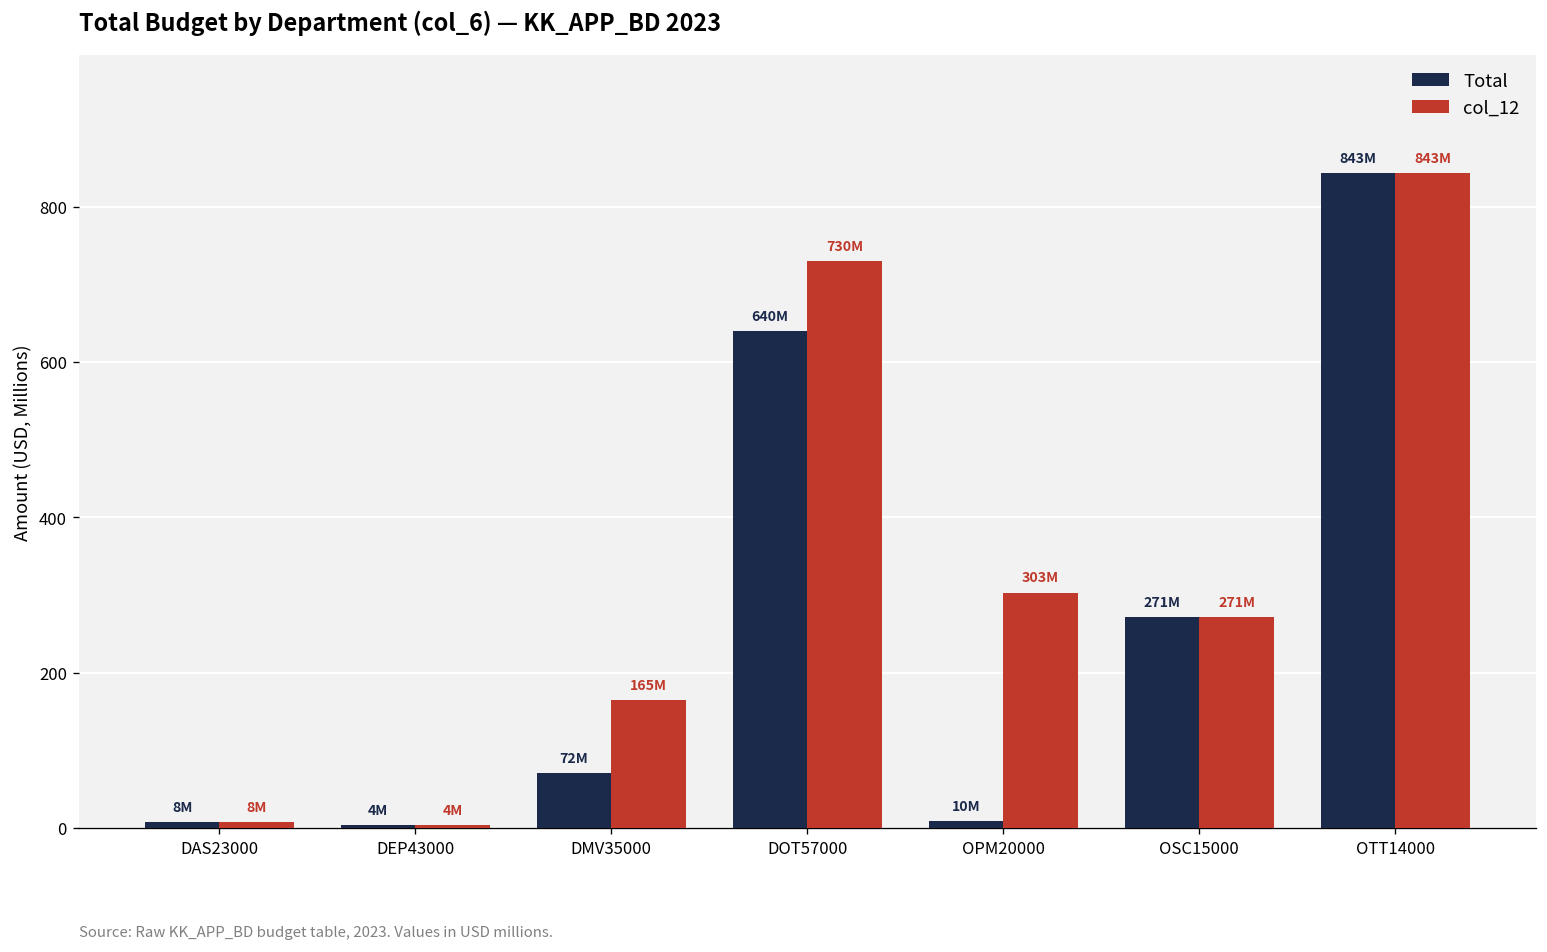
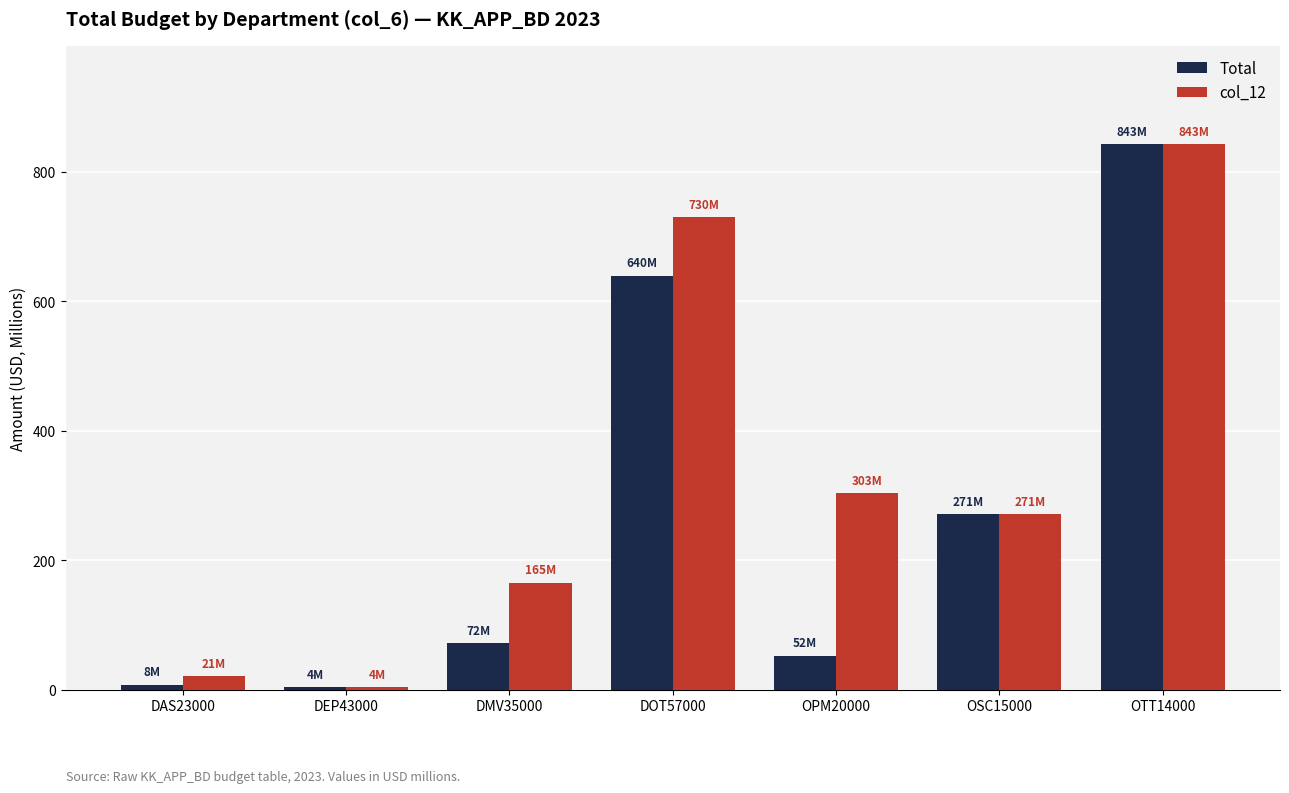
  {
    "Total": {
      "DAS23000": "8M",
      "DEP43000": "4M",
      "DMV35000": "72M",
      "DOT57000": "640M",
-     "OPM20000": "10M",
+     "OPM20000": "52M",
      "OSC15000": "271M",
      "OTT14000": "843M"
    },
    "col_12": {
-     "DAS23000": "8M",
+     "DAS23000": "21M",
      "DEP43000": "4M",
      "DMV35000": "165M",
      "DOT57000": "730M",
      "OPM20000": "303M",
      "OSC15000": "271M",
      "OTT14000": "843M"
    }
  }
